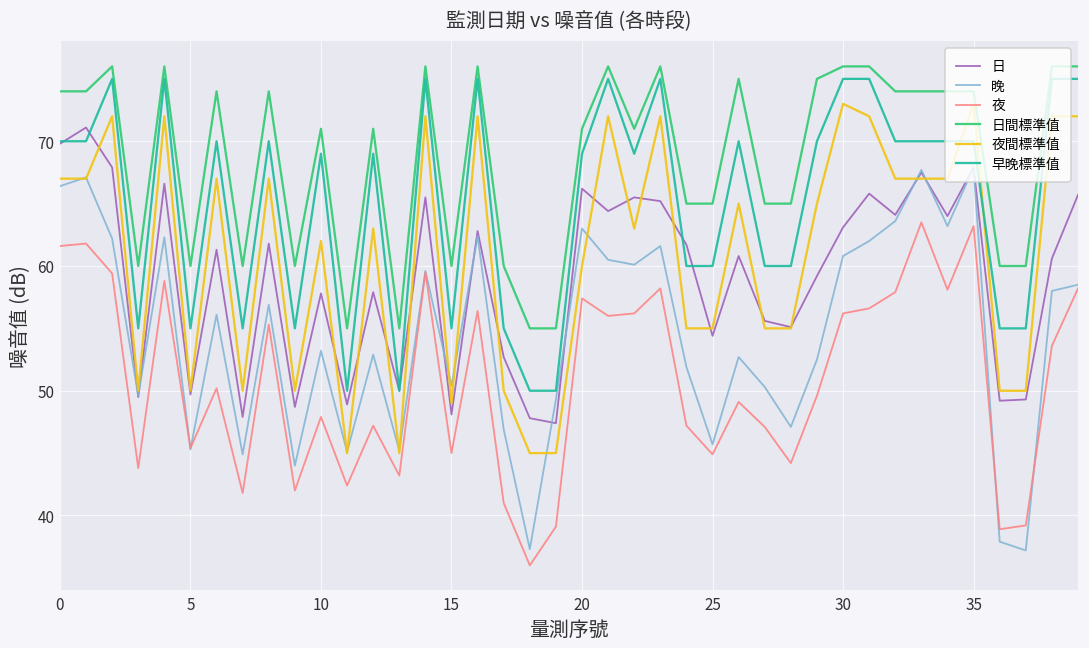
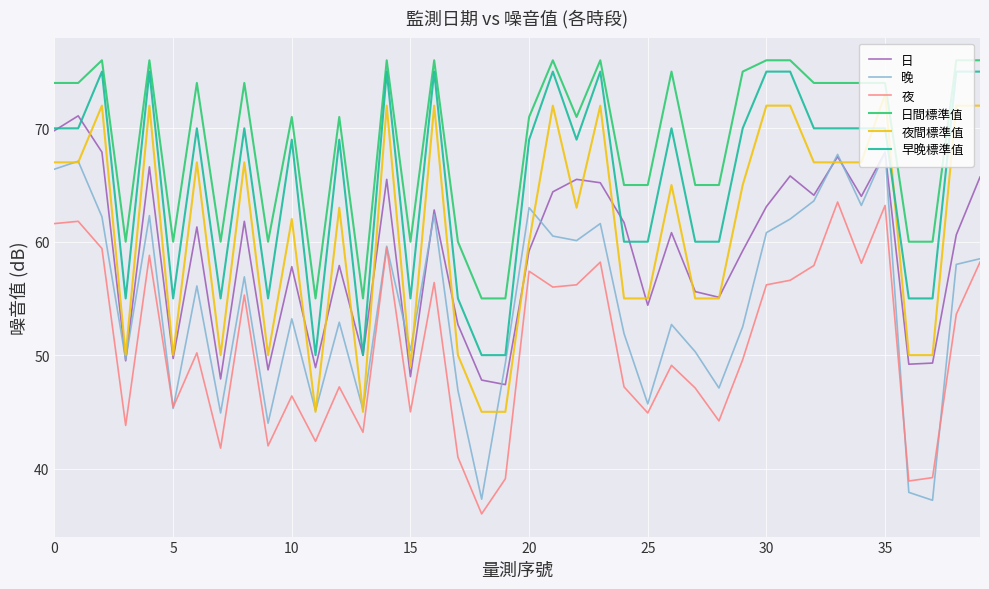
  {
    "日": {
      "5": 49.7,
      "10": 57.8,
      "15": 48.1,
-     "20": 66.2,
+     "20": 59.2,
      "25": 54.4,
      "30": 63.1
    },
    "晚": {
      "0": 66.4,
      "10": 53.2,
      "15": 50.4,
      "20": 63.0,
      "25": 45.7,
      "30": 60.8
    },
    "夜": {
      "0": 61.6,
-     "10": 47.9,
+     "10": 46.4,
      "15": 45.0,
      "20": 57.4,
      "25": 44.9,
      "30": 56.2,
      "35": 63.2
    },
    "夜間標準值": {
      "0": 67,
      "5": 50,
      "10": 62,
      "15": 49,
      "20": 60,
      "25": 55,
-     "30": 73
+     "30": 72
    }
  }
